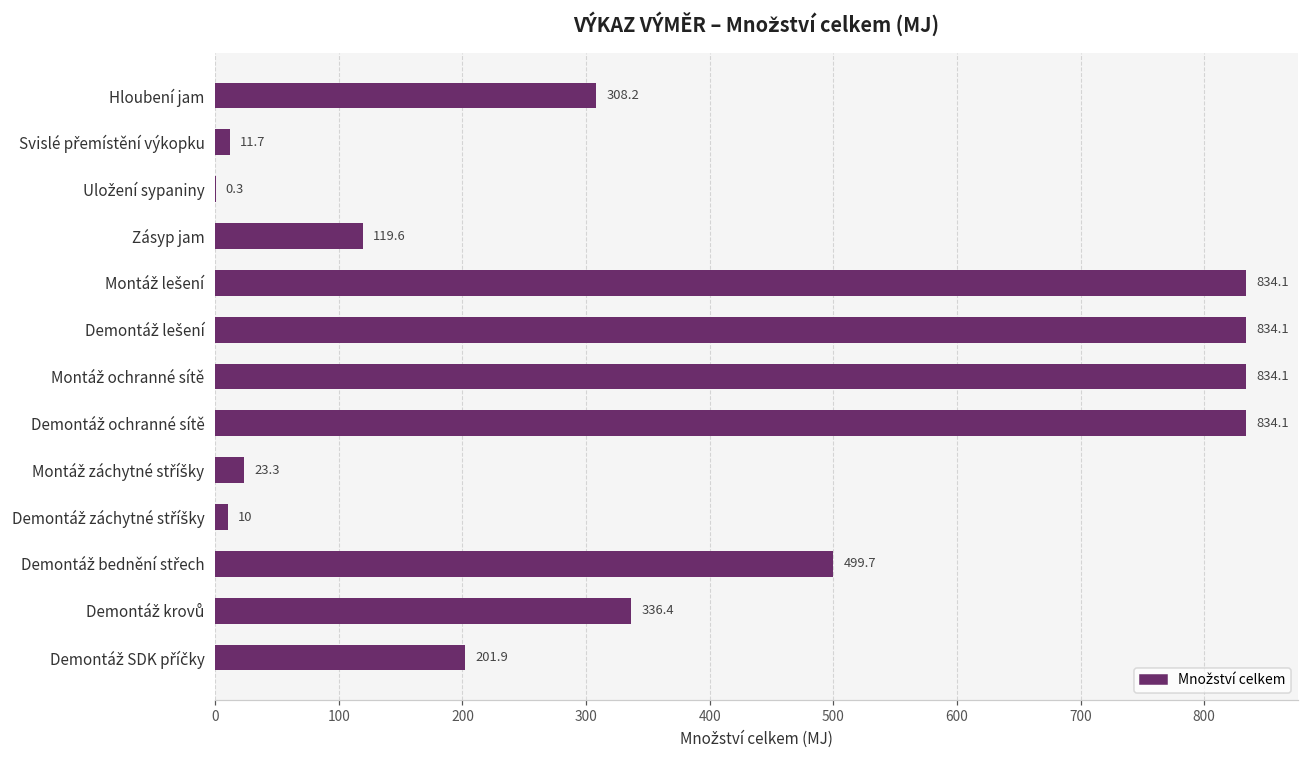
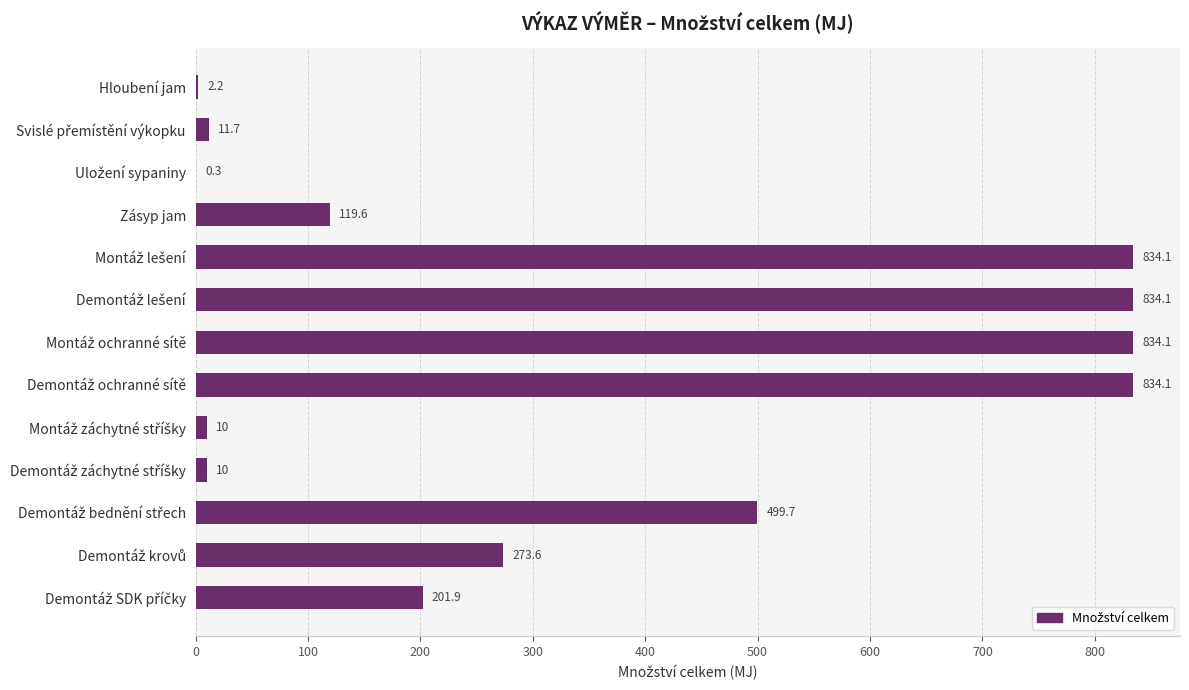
  {
-   "Hloubení jam": 308.2,
+   "Hloubení jam": 2.2,
    "Svislé přemístění výkopku": 11.7,
    "Uložení sypaniny": 0.3,
    "Zásyp jam": 119.6,
    "Montáž lešení": 834.1,
    "Demontáž lešení": 834.1,
    "Montáž ochranné sítě": 834.1,
    "Demontáž ochranné sítě": 834.1,
-   "Montáž záchytné stříšky": 23.3,
+   "Montáž záchytné stříšky": 10,
    "Demontáž záchytné stříšky": 10,
    "Demontáž bednění střech": 499.7,
-   "Demontáž krovů": 336.4,
+   "Demontáž krovů": 273.6,
    "Demontáž SDK příčky": 201.9
  }
